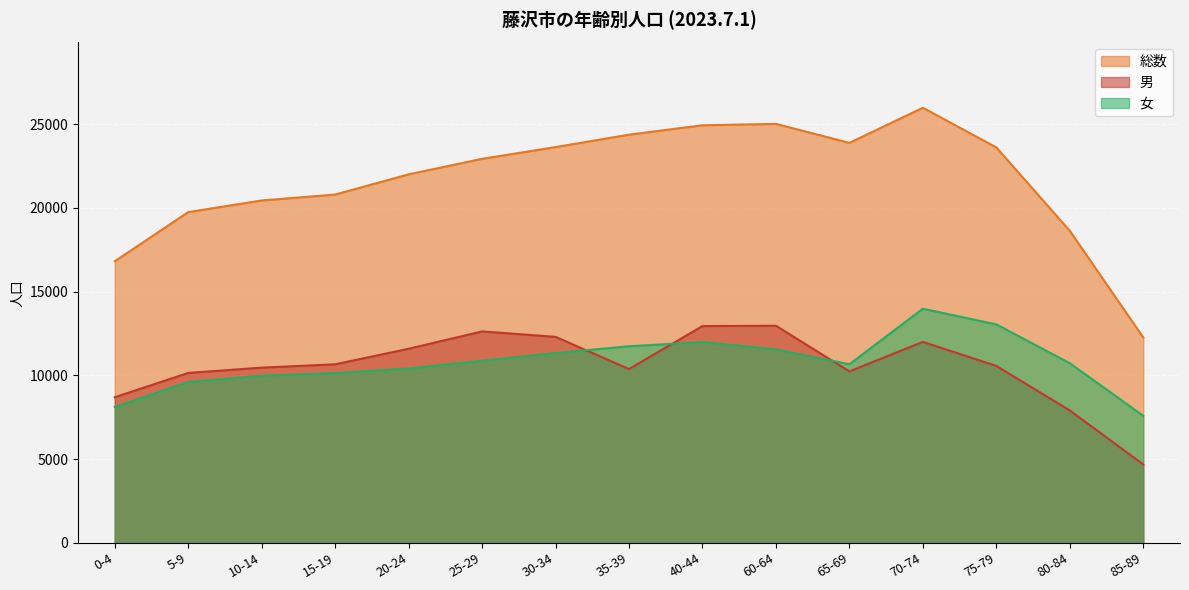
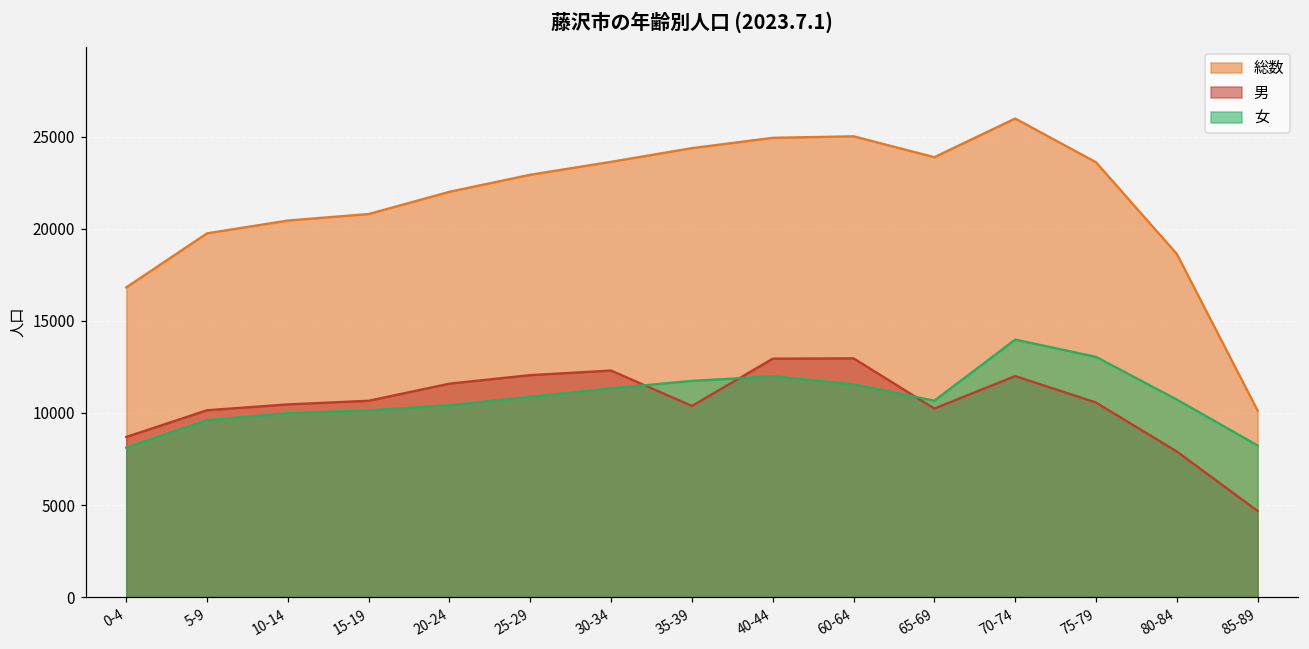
  {
    "総数": {
      "0-4": 16800,
      "5-9": 19800,
      "10-14": 20400,
      "15-19": 20800,
      "20-24": 22000,
      "25-29": 22900,
      "30-34": 23600,
      "35-39": 24400,
      "40-44": 24900,
      "60-64": 25000,
      "65-69": 23900,
      "70-74": 26000,
      "75-79": 23600,
      "80-84": 18600,
-     "85-89": 12300
+     "85-89": 10100
    },
    "男": {
      "0-4": 8700,
      "5-9": 10100,
      "10-14": 10500,
      "15-19": 10700,
      "20-24": 11600,
-     "25-29": 12600,
+     "25-29": 12100,
      "30-34": 12300,
      "35-39": 10400,
      "40-44": 12900,
      "60-64": 13000,
      "65-69": 10200,
      "70-74": 12000,
      "75-79": 10600,
      "80-84": 7900,
      "85-89": 4700
    },
    "女": {
      "0-4": 8100,
      "5-9": 9600,
      "10-14": 10000,
      "15-19": 10100,
      "20-24": 10400,
      "25-29": 10900,
      "30-34": 11300,
      "35-39": 11700,
      "40-44": 12000,
      "60-64": 11600,
      "65-69": 10700,
      "70-74": 14000,
      "75-79": 13000,
      "80-84": 10700,
-     "85-89": 7600
+     "85-89": 8200
    }
  }
